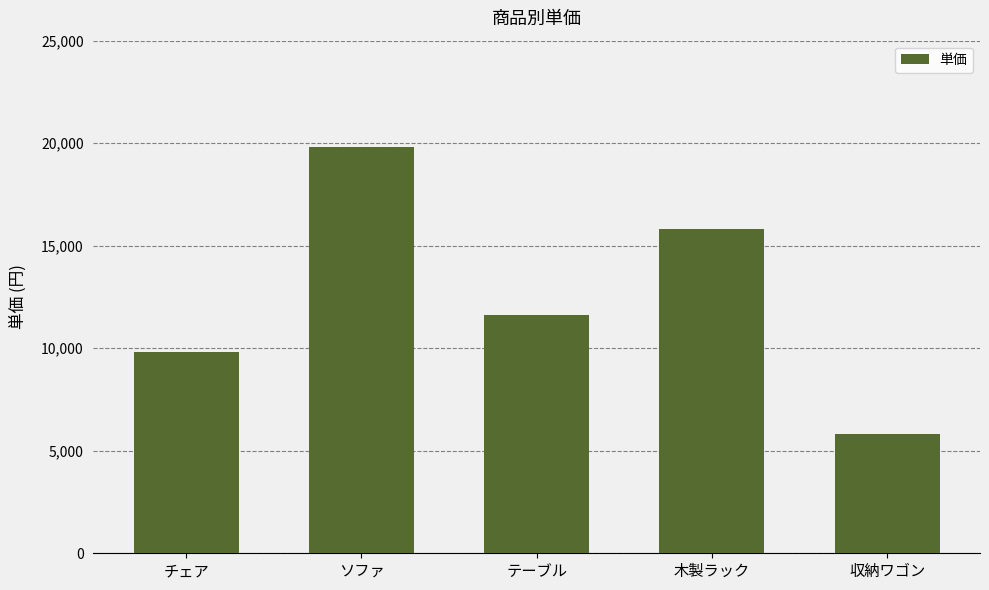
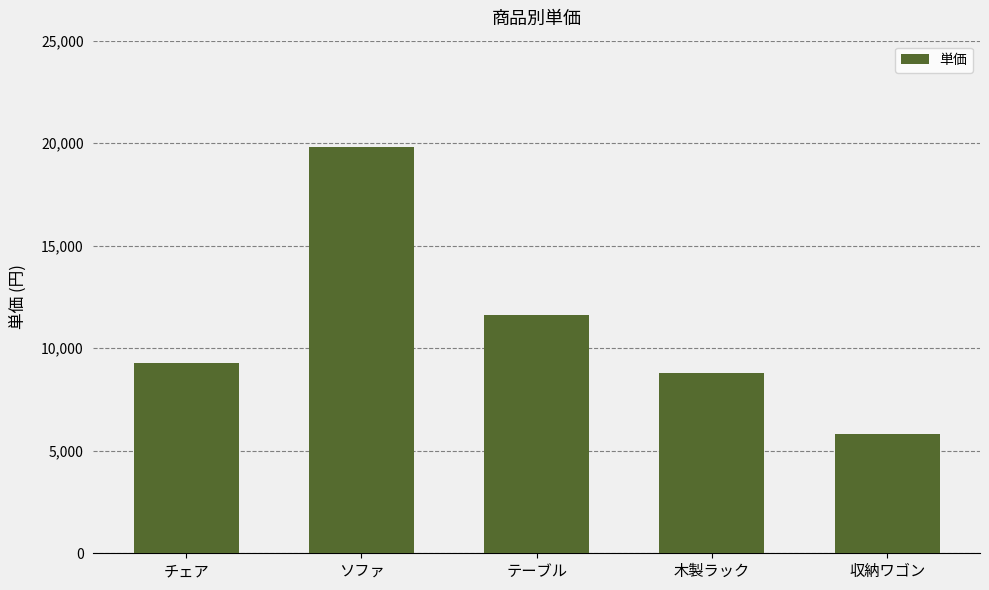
  {
-   "チェア": "9,800",
+   "チェア": "9,300",
    "ソファ": "19,800",
    "テーブル": "11,600",
-   "木製ラック": "15,800",
+   "木製ラック": "8,800",
    "収納ワゴン": "5,800"
  }
